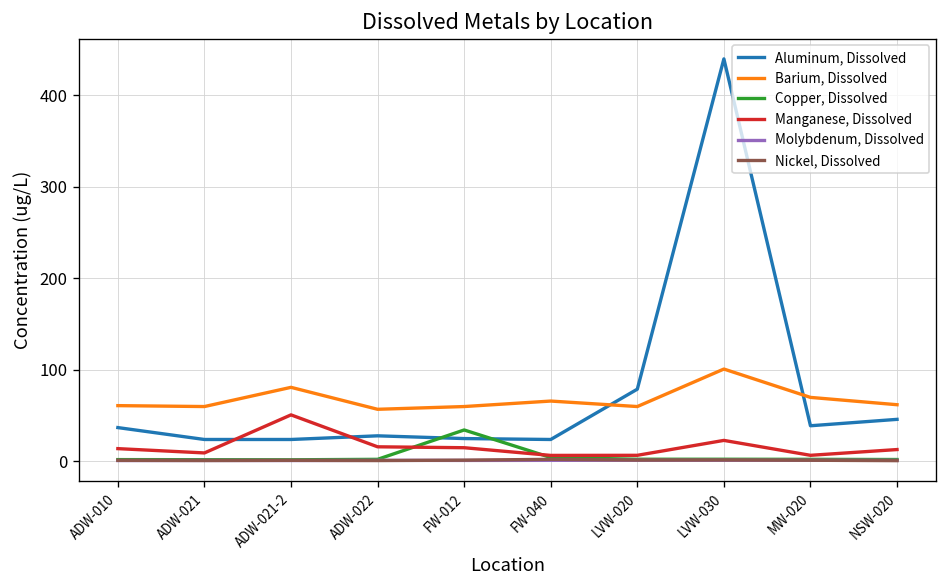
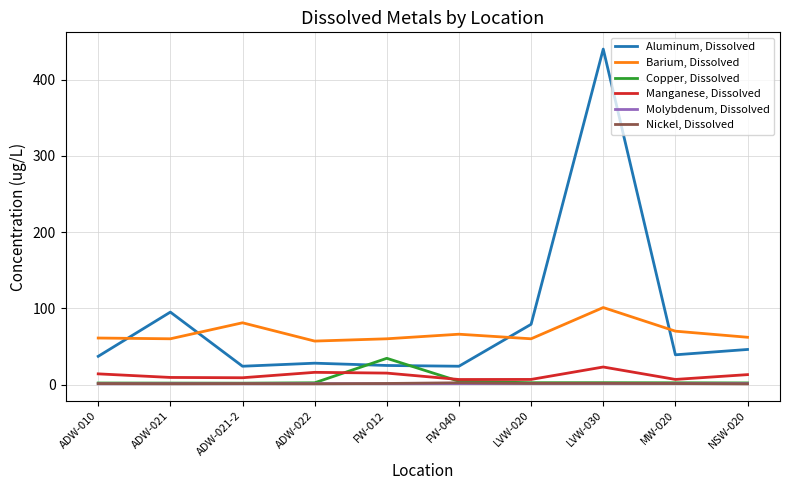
  {
    "Aluminum, Dissolved": {
      "ADW-010": 40,
-     "ADW-021": 20,
+     "ADW-021": 100,
      "ADW-021-2": 20,
      "ADW-022": 30,
      "FW-012": 30,
      "FW-040": 20,
      "LVW-020": 80,
      "LVW-030": 440,
      "MW-020": 40,
      "NSW-020": 50
    },
    "Barium, Dissolved": {
      "ADW-010": 60,
      "ADW-021": 60,
      "ADW-021-2": 80,
      "ADW-022": 60,
      "FW-012": 60,
      "FW-040": 70,
      "LVW-020": 60,
      "LVW-030": 100,
      "MW-020": 70,
      "NSW-020": 60
    },
    "Copper, Dissolved": {
      "FW-012": 30
    },
    "Manganese, Dissolved": {
      "ADW-010": 10,
      "ADW-021": 10,
-     "ADW-021-2": 50,
+     "ADW-021-2": 10,
      "ADW-022": 20,
      "FW-012": 20,
      "LVW-020": 10,
      "LVW-030": 20,
      "MW-020": 10,
      "NSW-020": 10
    }
  }
